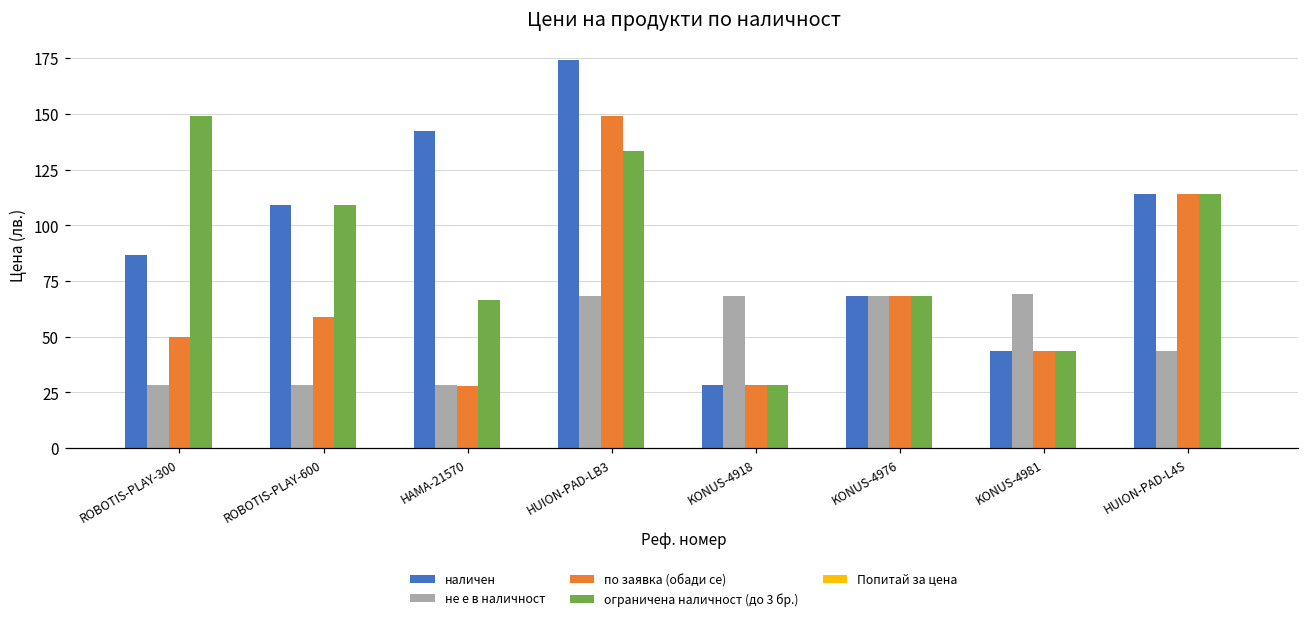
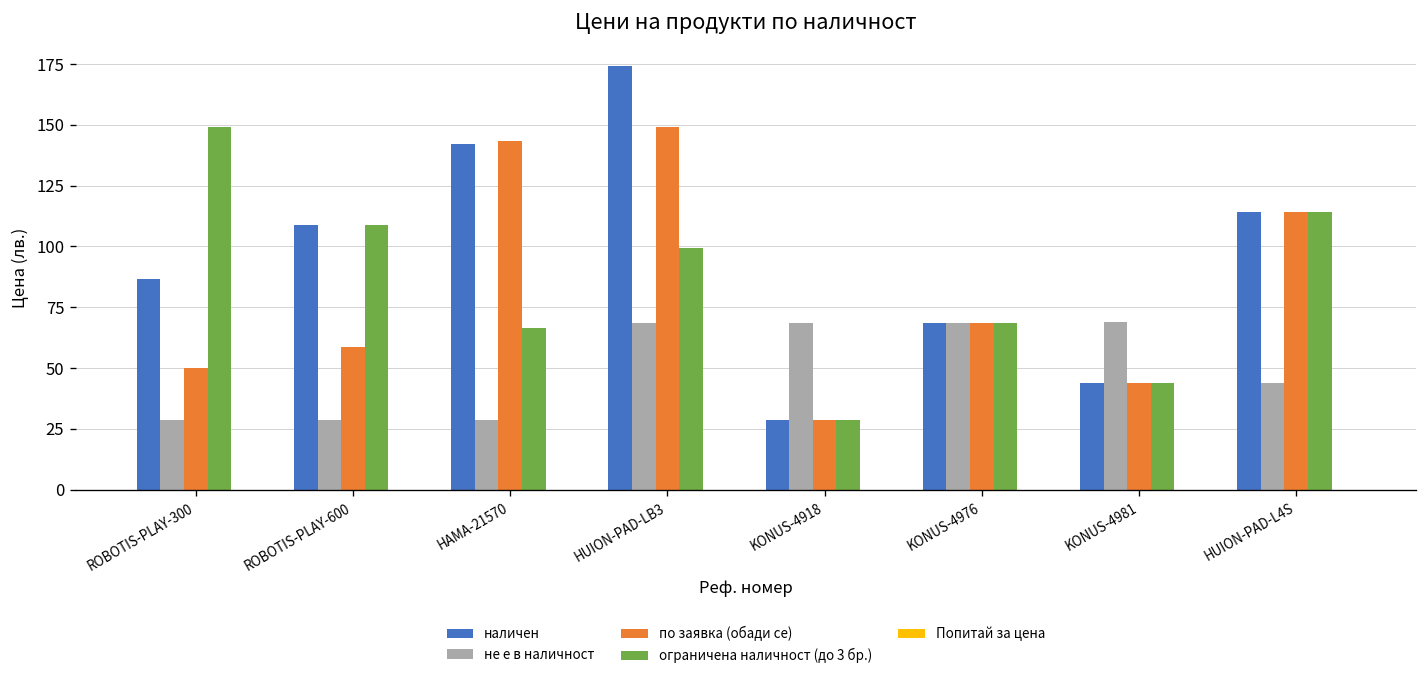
  {
    "наличен": {
      "ROBOTIS-PLAY-300": 87,
      "ROBOTIS-PLAY-600": 109,
      "HAMA-21570": 142,
      "HUION-PAD-LB3": 174,
      "KONUS-4918": 29,
      "KONUS-4976": 68,
      "KONUS-4981": 44,
      "HUION-PAD-L4S": 114
    },
    "не е в наличност": {
      "ROBOTIS-PLAY-300": 29,
      "ROBOTIS-PLAY-600": 29,
      "HAMA-21570": 29,
      "HUION-PAD-LB3": 68,
      "KONUS-4918": 68,
      "KONUS-4976": 68,
      "KONUS-4981": 69,
      "HUION-PAD-L4S": 44
    },
    "по заявка (обади се)": {
      "ROBOTIS-PLAY-300": 50,
      "ROBOTIS-PLAY-600": 59,
-     "HAMA-21570": 28,
+     "HAMA-21570": 143,
      "HUION-PAD-LB3": 149,
      "KONUS-4918": 29,
      "KONUS-4976": 68,
      "KONUS-4981": 44,
      "HUION-PAD-L4S": 114
    },
    "ограничена наличност (до 3 бр.)": {
      "ROBOTIS-PLAY-300": 149,
      "ROBOTIS-PLAY-600": 109,
      "HAMA-21570": 67,
-     "HUION-PAD-LB3": 133,
+     "HUION-PAD-LB3": 100,
      "KONUS-4918": 29,
      "KONUS-4976": 68,
      "KONUS-4981": 44,
      "HUION-PAD-L4S": 114
    },
    "Попитай за цена": {
      "ROBOTIS-PLAY-300": 0,
      "ROBOTIS-PLAY-600": 0,
      "HAMA-21570": 0,
      "HUION-PAD-LB3": 0,
      "KONUS-4918": 0,
      "KONUS-4976": 0,
      "KONUS-4981": 0,
      "HUION-PAD-L4S": 0
    }
  }
